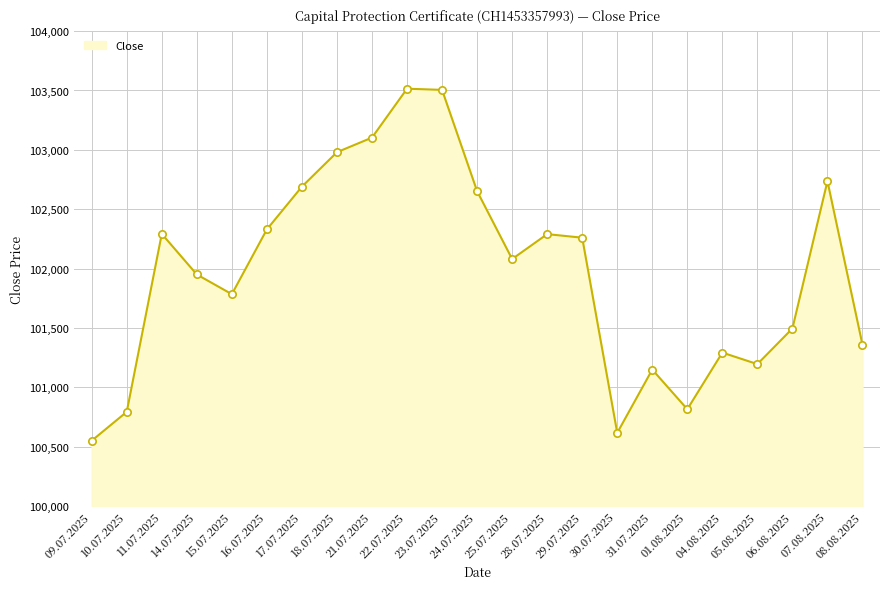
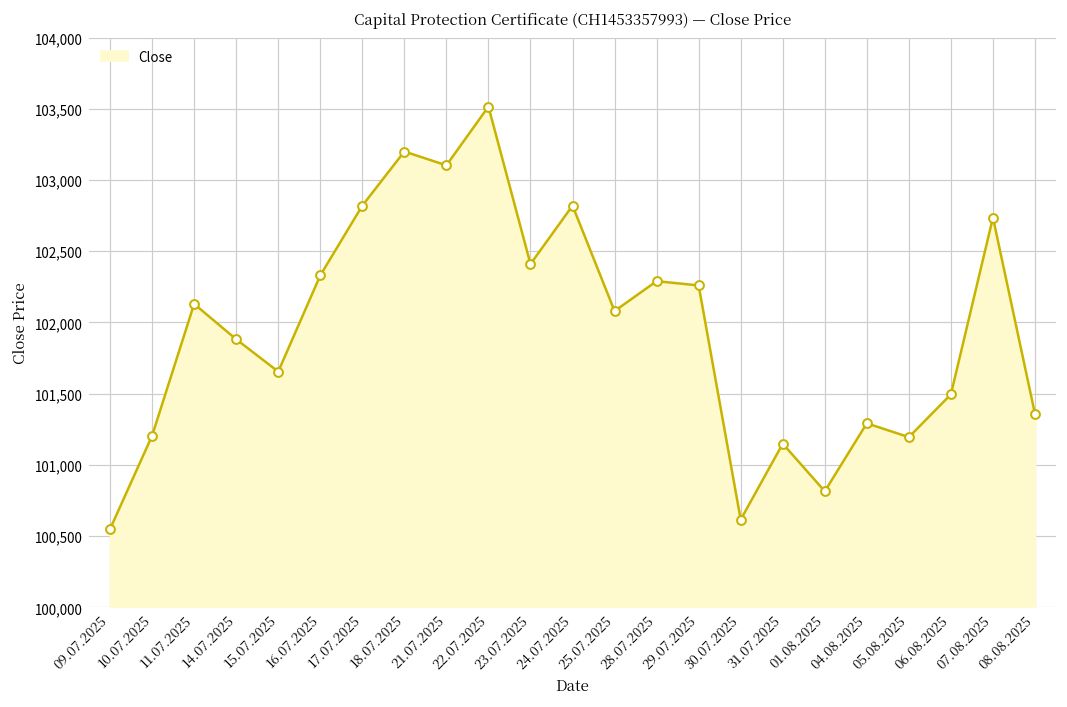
  {
    "09.07.2025": "100,550",
-   "10.07.2025": "100,790",
-   "11.07.2025": "102,290",
-   "14.07.2025": "101,950",
-   "15.07.2025": "101,780",
+   "10.07.2025": "101,210",
+   "11.07.2025": "102,130",
+   "14.07.2025": "101,880",
+   "15.07.2025": "101,660",
    "16.07.2025": "102,330",
-   "17.07.2025": "102,690",
-   "18.07.2025": "102,980",
+   "17.07.2025": "102,820",
+   "18.07.2025": "103,200",
    "21.07.2025": "103,100",
    "22.07.2025": "103,520",
-   "23.07.2025": "103,510",
-   "24.07.2025": "102,650",
+   "23.07.2025": "102,410",
+   "24.07.2025": "102,820",
    "25.07.2025": "102,080",
    "28.07.2025": "102,290",
    "29.07.2025": "102,260",
    "30.07.2025": "100,620",
    "31.07.2025": "101,150",
    "01.08.2025": "100,820",
    "04.08.2025": "101,290",
    "05.08.2025": "101,200",
    "06.08.2025": "101,500",
    "07.08.2025": "102,740",
    "08.08.2025": "101,360"
  }
